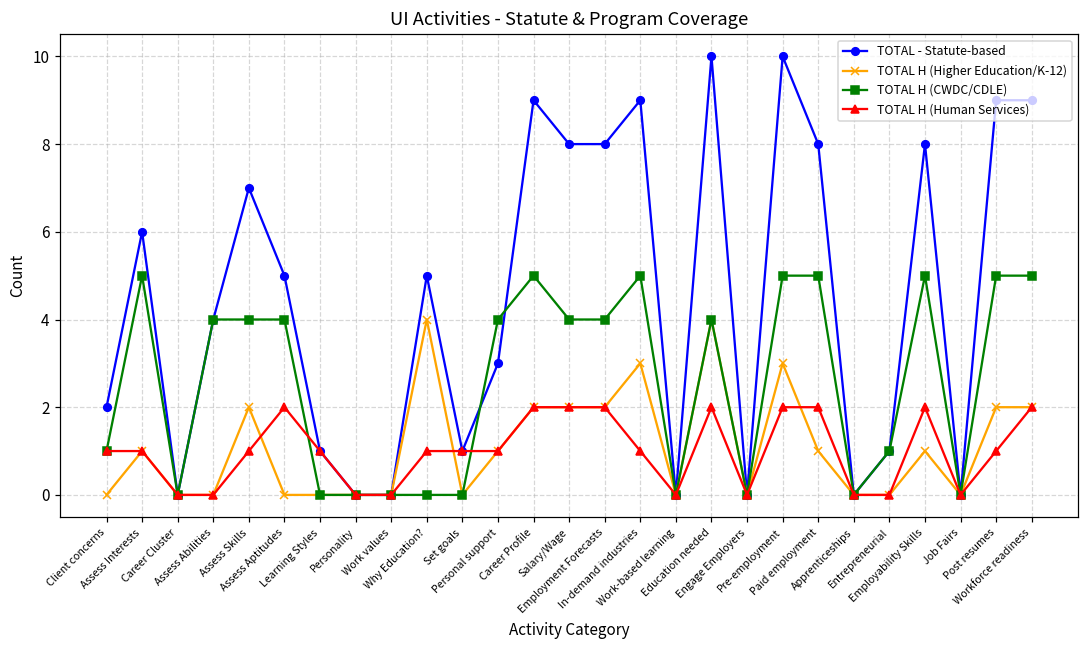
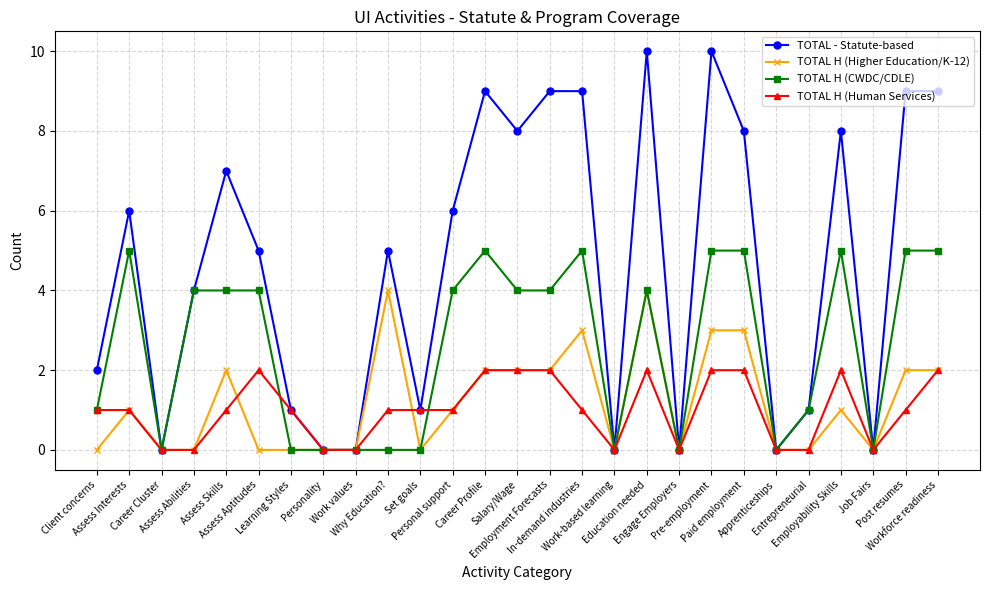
  {
    "TOTAL - Statute-based": {
      "Client concerns": 2,
      "Assess Interests": 6,
      "Assess Skills": 7,
      "Assess Aptitudes": 5,
      "Why Education?": 5,
-     "Personal support": 3,
+     "Personal support": 6,
      "Career Profile": 9,
      "Salary/Wage": 8,
-     "Employment Forecasts": 8,
+     "Employment Forecasts": 9,
      "In-demand industries": 9,
      "Education needed": 10,
      "Pre-employment": 10,
      "Paid employment": 8,
      "Employability Skills": 8
    },
    "TOTAL H (Higher Education/K-12)": {
      "Client concerns": 0,
      "Assess Skills": 2,
      "Assess Aptitudes": 0,
      "Why Education?": 4,
      "In-demand industries": 3,
      "Pre-employment": 3,
-     "Paid employment": 1,
+     "Paid employment": 3,
      "Employability Skills": 1,
      "Post resumes": 2
    },
    "TOTAL H (CWDC/CDLE)": {
      "Assess Interests": 5,
      "Assess Skills": 4,
      "Assess Aptitudes": 4,
      "Why Education?": 0,
      "Personal support": 4,
      "Career Profile": 5,
      "Salary/Wage": 4,
      "Employment Forecasts": 4,
      "In-demand industries": 5,
      "Pre-employment": 5,
      "Paid employment": 5,
      "Employability Skills": 5,
      "Post resumes": 5,
      "Workforce readiness": 5
    },
    "TOTAL H (Human Services)": {
      "Assess Skills": 1,
      "Assess Aptitudes": 2,
      "Why Education?": 1,
      "In-demand industries": 1,
      "Education needed": 2,
      "Pre-employment": 2,
      "Paid employment": 2,
      "Employability Skills": 2,
      "Post resumes": 1
    }
  }
